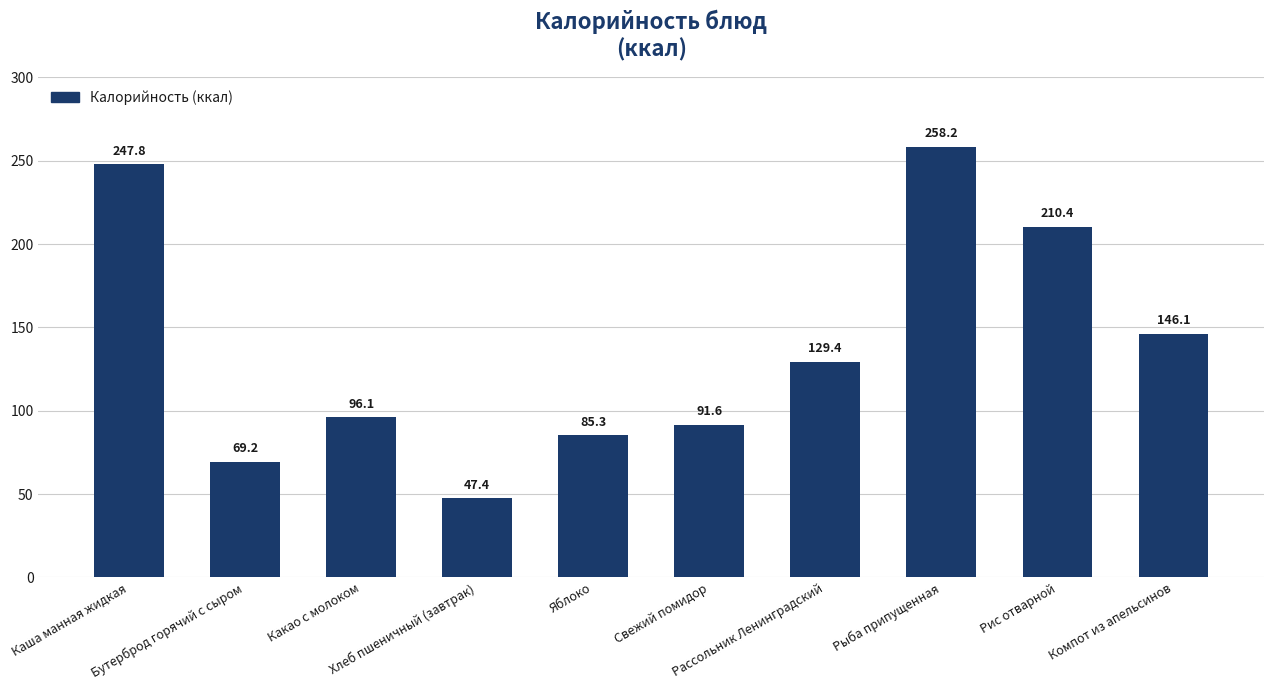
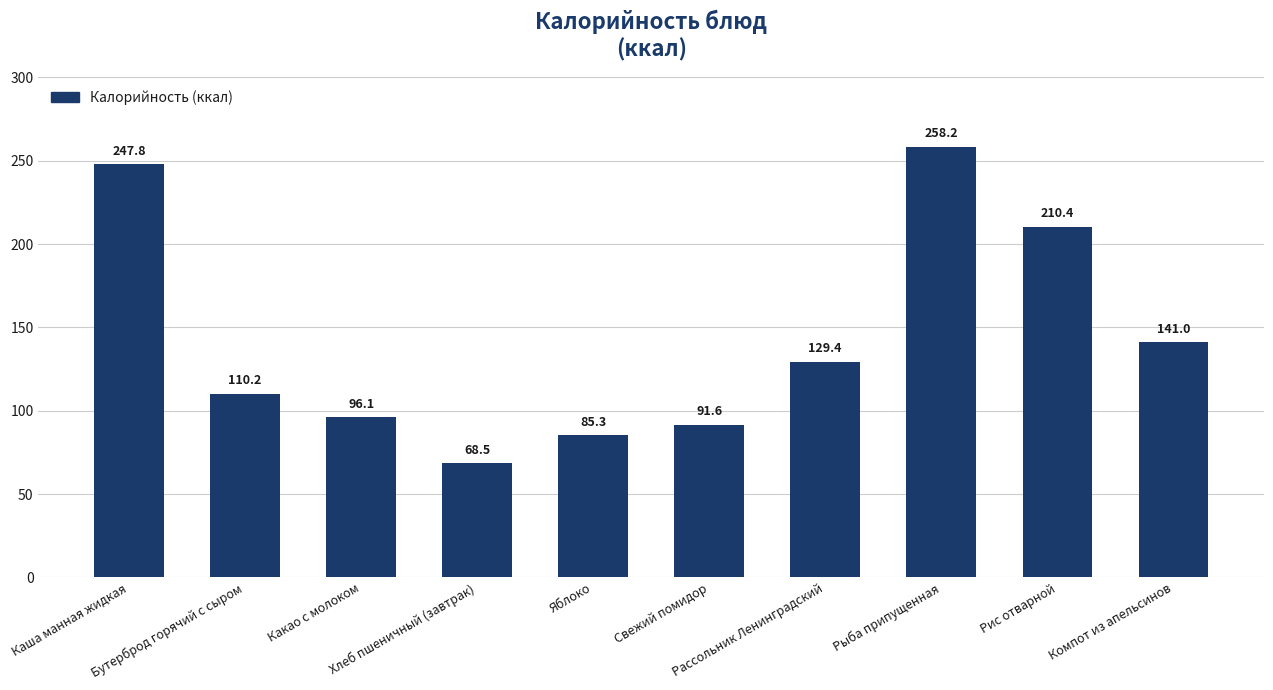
  {
    "Каша манная жидкая": 247.8,
-   "Бутерброд горячий с сыром": 69.2,
+   "Бутерброд горячий с сыром": 110.2,
    "Какао с молоком": 96.1,
-   "Хлеб пшеничный (завтрак)": 47.4,
+   "Хлеб пшеничный (завтрак)": 68.5,
    "Яблоко": 85.3,
    "Свежий помидор": 91.6,
    "Рассольник Ленинградский": 129.4,
    "Рыба припущенная": 258.2,
    "Рис отварной": 210.4,
-   "Компот из апельсинов": 146.1
+   "Компот из апельсинов": 141.0
  }
